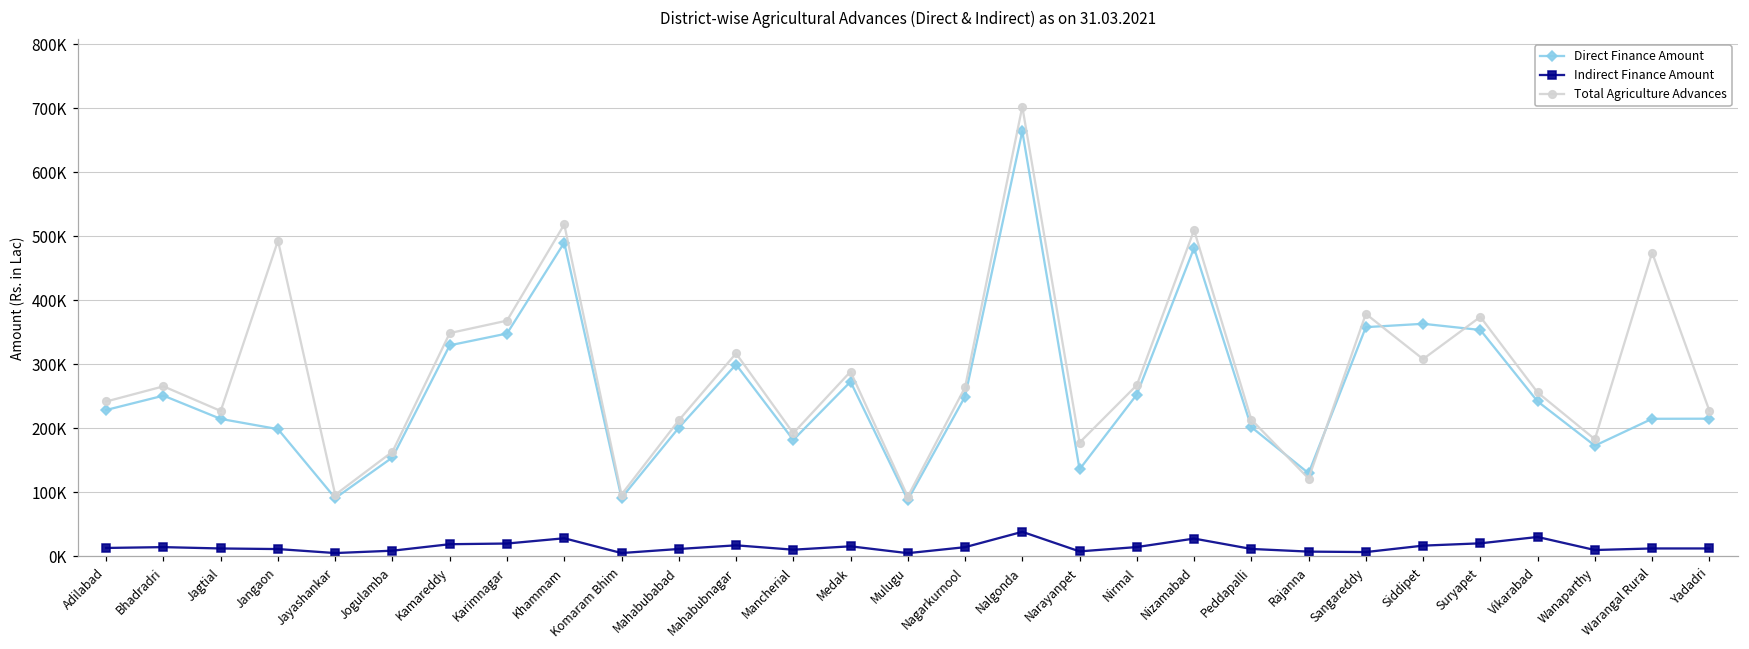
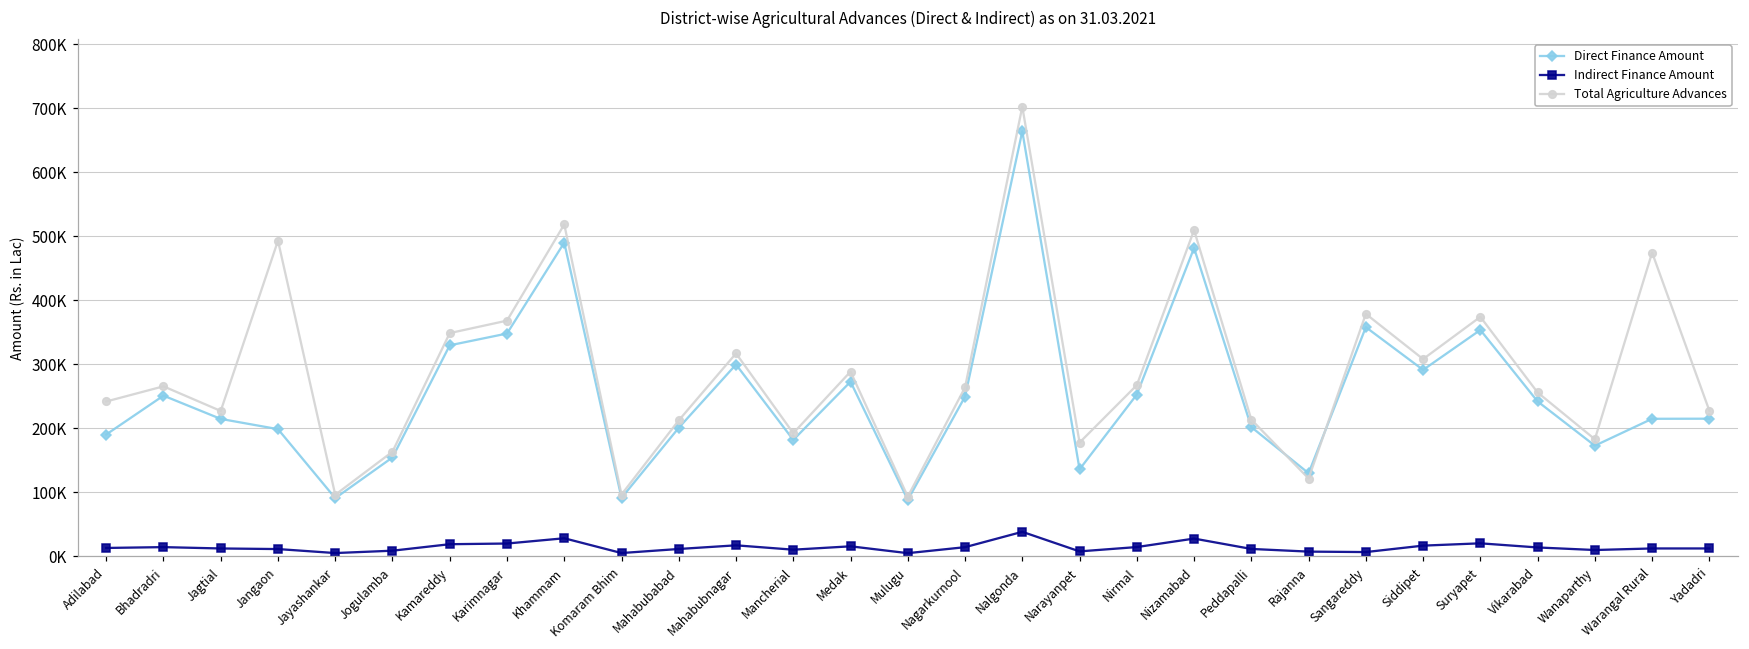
  {
    "Direct Finance Amount": {
-     "Adilabad": 230000,
+     "Adilabad": 190000,
      "Bhadradri": 250000,
      "Jagtial": 210000,
      "Jangaon": 200000,
      "Jayashankar": 90000,
      "Jogulamba": 150000,
      "Kamareddy": 330000,
      "Karimnagar": 350000,
      "Khammam": 490000,
      "Komaram Bhim": 90000,
      "Mahabubabad": 200000,
      "Mahabubnagar": 300000,
      "Mancherial": 180000,
      "Medak": 270000,
      "Mulugu": 90000,
      "Nagarkurnool": 250000,
      "Nalgonda": 660000,
      "Narayanpet": 140000,
      "Nirmal": 250000,
      "Nizamabad": 480000,
      "Peddapalli": 200000,
      "Rajanna": 130000,
      "Sangareddy": 360000,
-     "Siddipet": 360000,
+     "Siddipet": 290000,
      "Suryapet": 350000,
      "Vikarabad": 240000,
      "Wanaparthy": 170000,
      "Warangal Rural": 210000,
      "Yadadri": 220000
    },
    "Indirect Finance Amount": {
      "Adilabad": 10000,
      "Bhadradri": 10000,
      "Jagtial": 10000,
      "Jangaon": 10000,
      "Jayashankar": 10000,
      "Jogulamba": 10000,
      "Kamareddy": 20000,
      "Karimnagar": 20000,
      "Khammam": 30000,
      "Komaram Bhim": 10000,
      "Mahabubabad": 10000,
      "Mahabubnagar": 20000,
      "Mancherial": 10000,
      "Medak": 20000,
      "Mulugu": 10000,
      "Nagarkurnool": 10000,
      "Nalgonda": 40000,
      "Narayanpet": 10000,
      "Nirmal": 10000,
      "Nizamabad": 30000,
      "Peddapalli": 10000,
      "Rajanna": 10000,
      "Sangareddy": 10000,
      "Siddipet": 20000,
      "Suryapet": 20000,
-     "Vikarabad": 30000,
+     "Vikarabad": 10000,
      "Wanaparthy": 10000,
      "Warangal Rural": 10000,
      "Yadadri": 10000
    },
    "Total Agriculture Advances": {
      "Adilabad": 240000,
      "Bhadradri": 270000,
      "Jagtial": 230000,
      "Jangaon": 490000,
      "Jayashankar": 100000,
      "Jogulamba": 160000,
      "Kamareddy": 350000,
      "Karimnagar": 370000,
      "Khammam": 520000,
      "Komaram Bhim": 100000,
      "Mahabubabad": 210000,
      "Mahabubnagar": 320000,
      "Mancherial": 190000,
      "Medak": 290000,
      "Mulugu": 90000,
      "Nagarkurnool": 260000,
      "Nalgonda": 700000,
      "Narayanpet": 180000,
      "Nirmal": 270000,
      "Nizamabad": 510000,
      "Peddapalli": 210000,
      "Rajanna": 120000,
      "Sangareddy": 380000,
      "Siddipet": 310000,
      "Suryapet": 370000,
      "Vikarabad": 260000,
      "Wanaparthy": 180000,
      "Warangal Rural": 470000,
      "Yadadri": 230000
    }
  }
